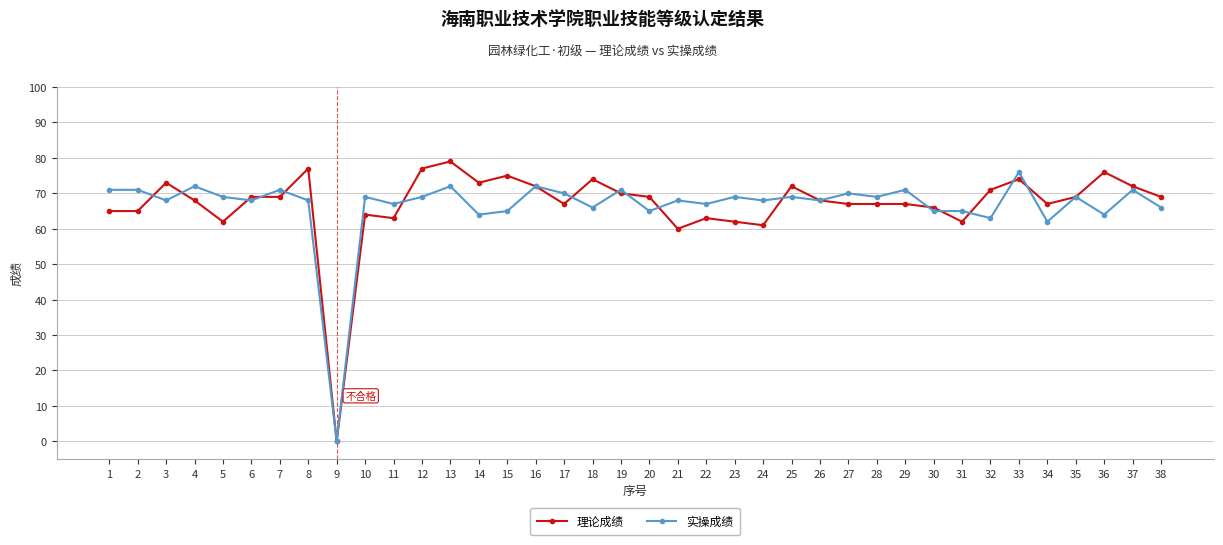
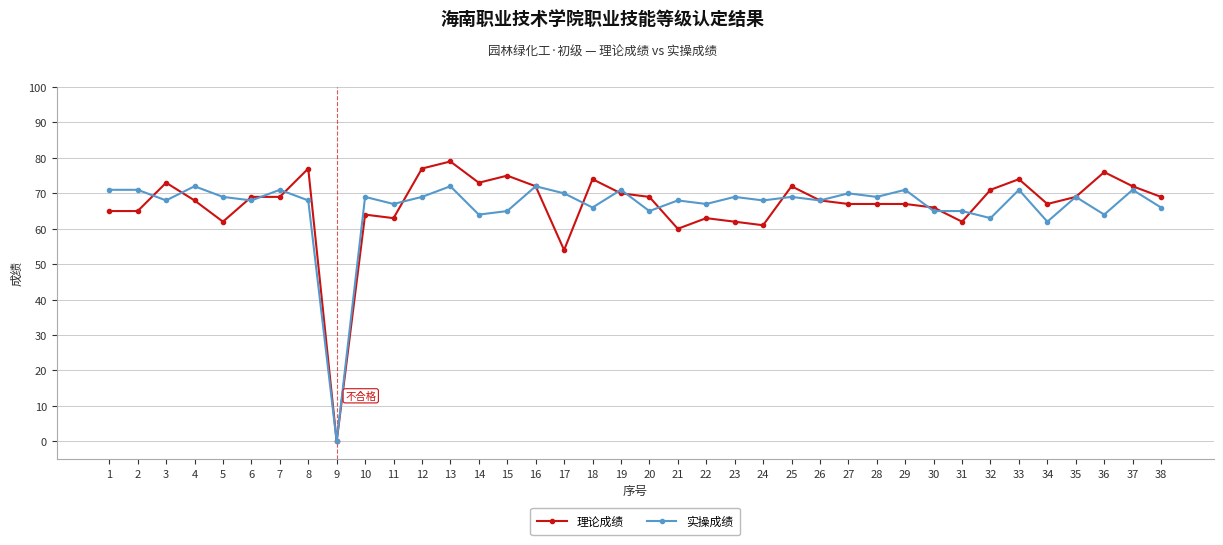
  {
    "理论成绩": {
      "1": 65,
      "2": 65,
      "3": 73,
      "4": 68,
      "5": 62,
      "6": 69,
      "7": 69,
      "8": 77,
      "10": 64,
      "11": 63,
      "12": 77,
      "13": 79,
      "14": 73,
      "15": 75,
-     "17": 67,
+     "17": 54,
      "18": 74,
      "19": 70,
      "20": 69,
      "21": 60,
      "22": 63,
      "23": 62,
      "24": 61,
      "25": 72,
      "27": 67,
      "28": 67,
      "29": 67,
      "30": 66,
      "31": 62,
      "32": 71,
      "33": 74,
      "34": 67,
      "36": 76,
      "37": 72,
      "38": 69
    },
    "实操成绩": {
      "1": 71,
      "2": 71,
      "3": 68,
      "4": 72,
      "5": 69,
      "6": 68,
      "7": 71,
      "8": 68,
      "10": 69,
      "11": 67,
      "12": 69,
      "13": 72,
      "14": 64,
      "15": 65,
      "17": 70,
      "18": 66,
      "19": 71,
      "20": 65,
      "21": 68,
      "22": 67,
      "23": 69,
      "24": 68,
      "25": 69,
      "27": 70,
      "28": 69,
      "29": 71,
      "30": 65,
      "31": 65,
      "32": 63,
-     "33": 76,
+     "33": 71,
      "34": 62,
      "36": 64,
      "37": 71,
      "38": 66
    }
  }
